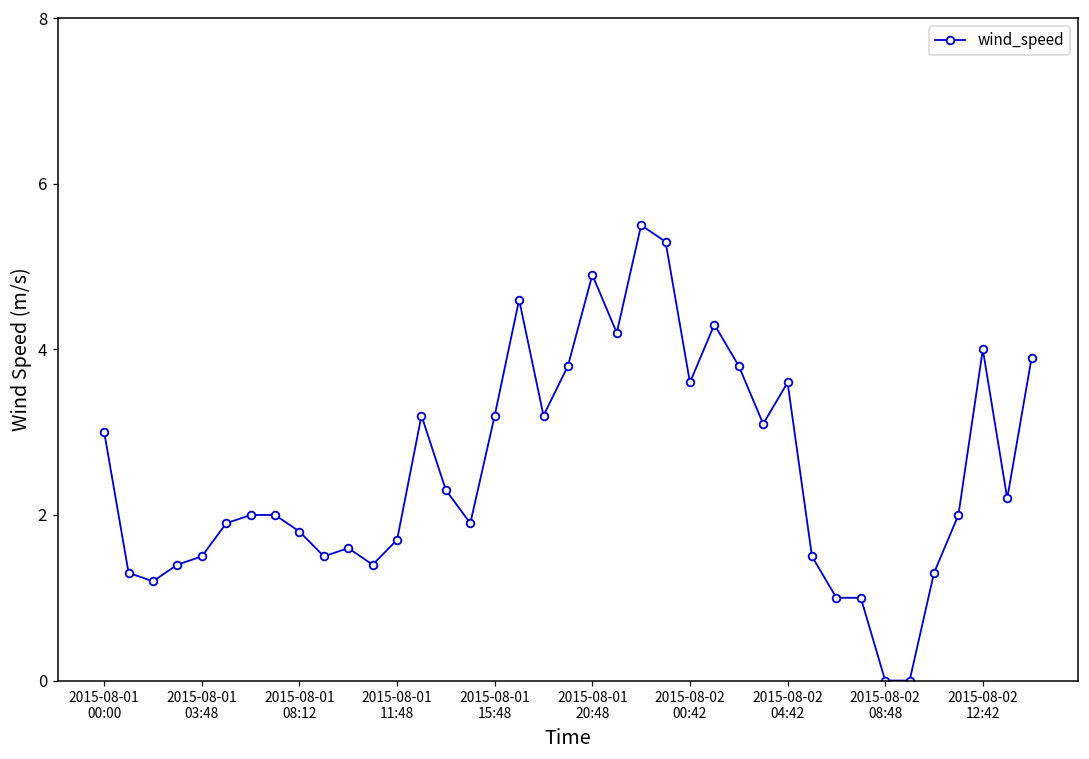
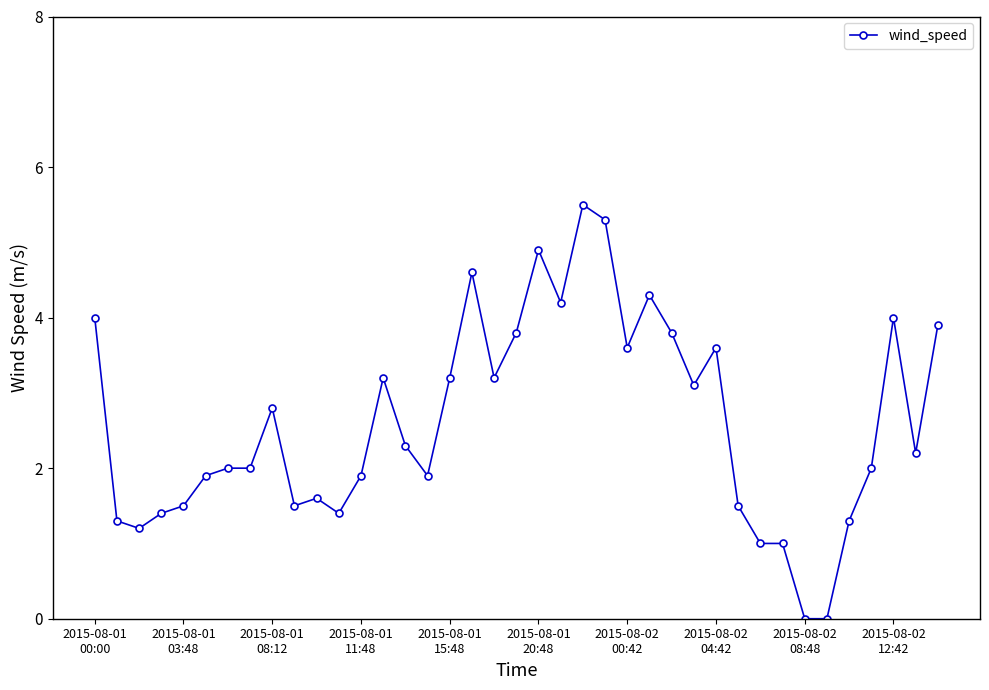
  {
-   "2015-08-01 00:00": 3,
+   "2015-08-01 00:00": 4,
    "2015-08-01 03:48": 1.5,
-   "2015-08-01 08:12": 1.8,
-   "2015-08-01 11:48": 1.7,
+   "2015-08-01 08:12": 2.8,
+   "2015-08-01 11:48": 1.9,
    "2015-08-01 15:48": 3.2,
    "2015-08-01 20:48": 4.9,
    "2015-08-02 00:42": 3.6,
    "2015-08-02 04:42": 3.6,
    "2015-08-02 08:48": 0.0,
    "2015-08-02 12:42": 4.0
  }
